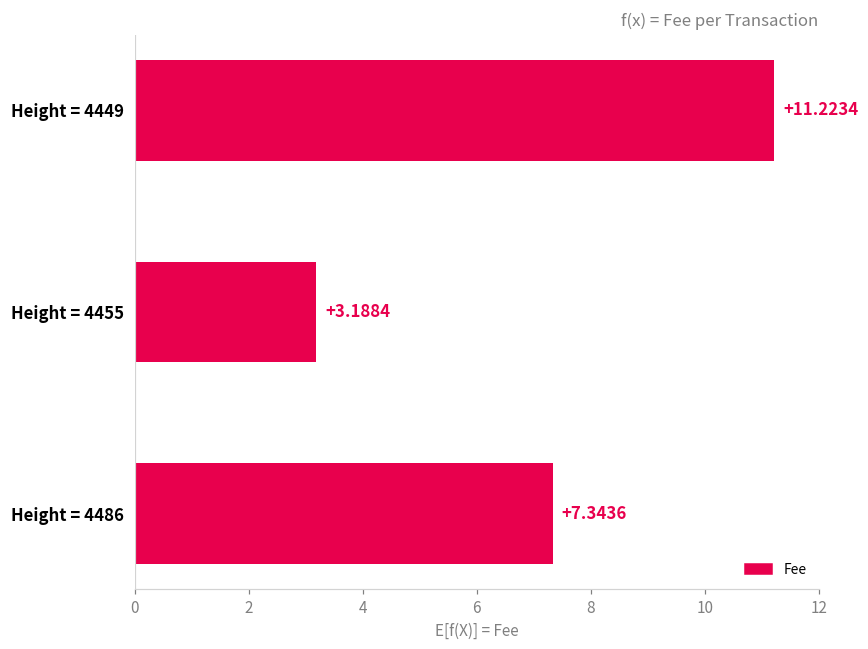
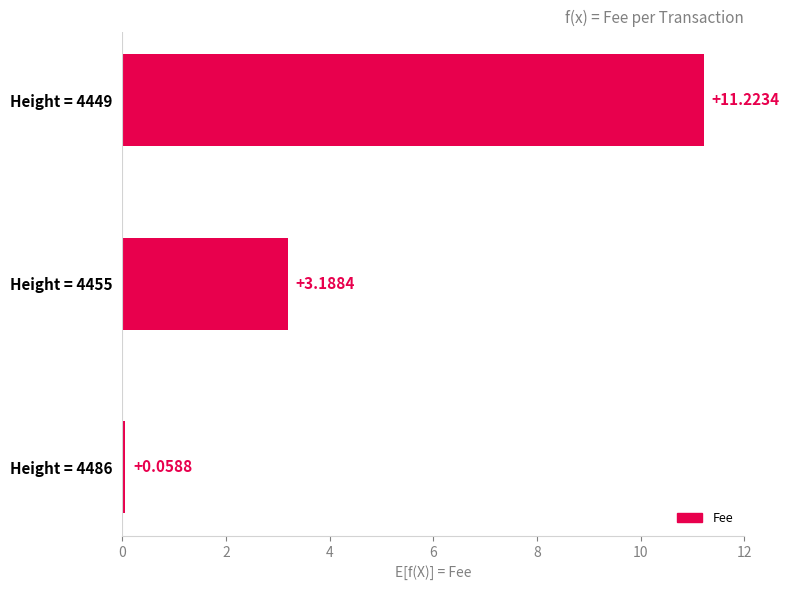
  {
    "Height = 4449": "+11.2234",
    "Height = 4455": "+3.1884",
-   "Height = 4486": "+7.3436"
+   "Height = 4486": "+0.0588"
  }
